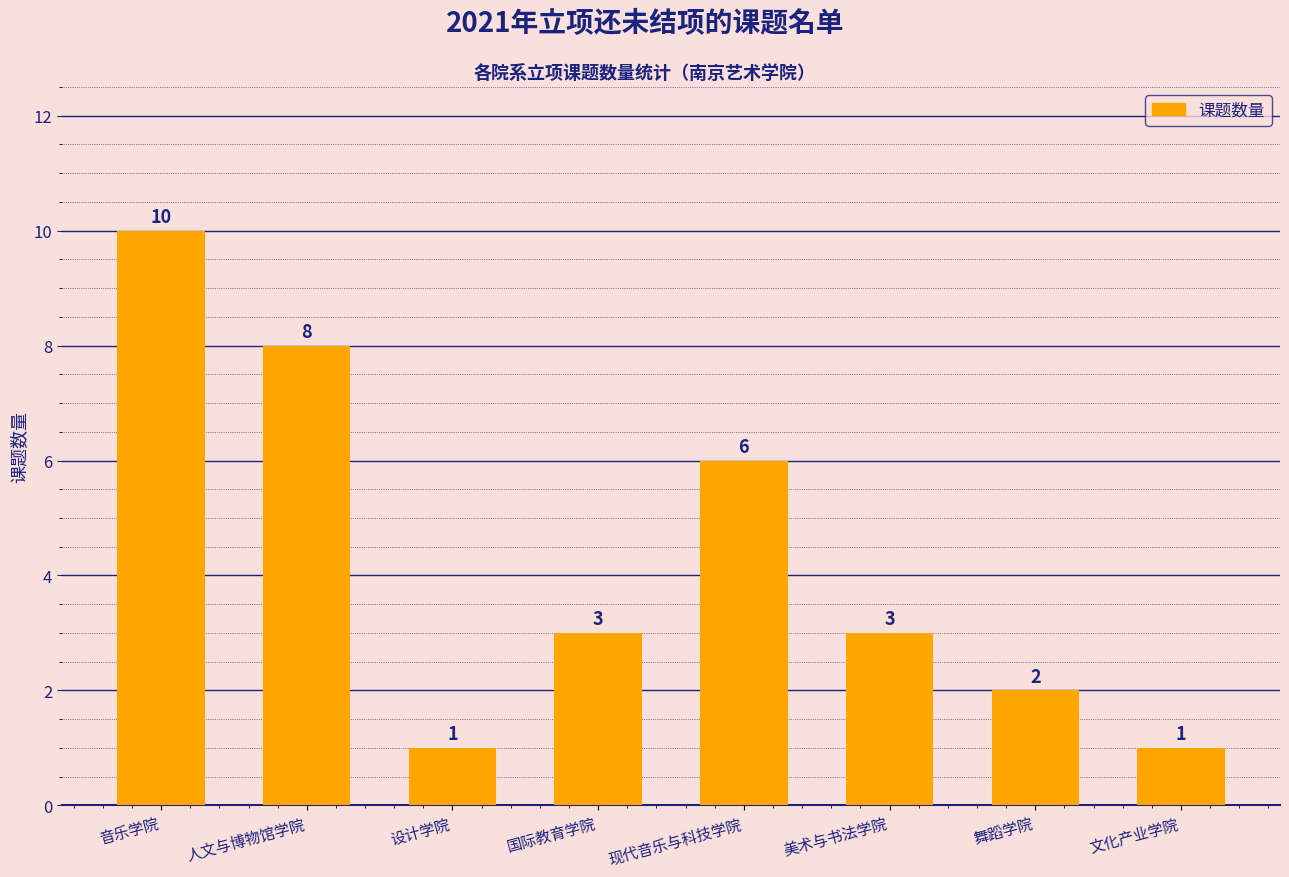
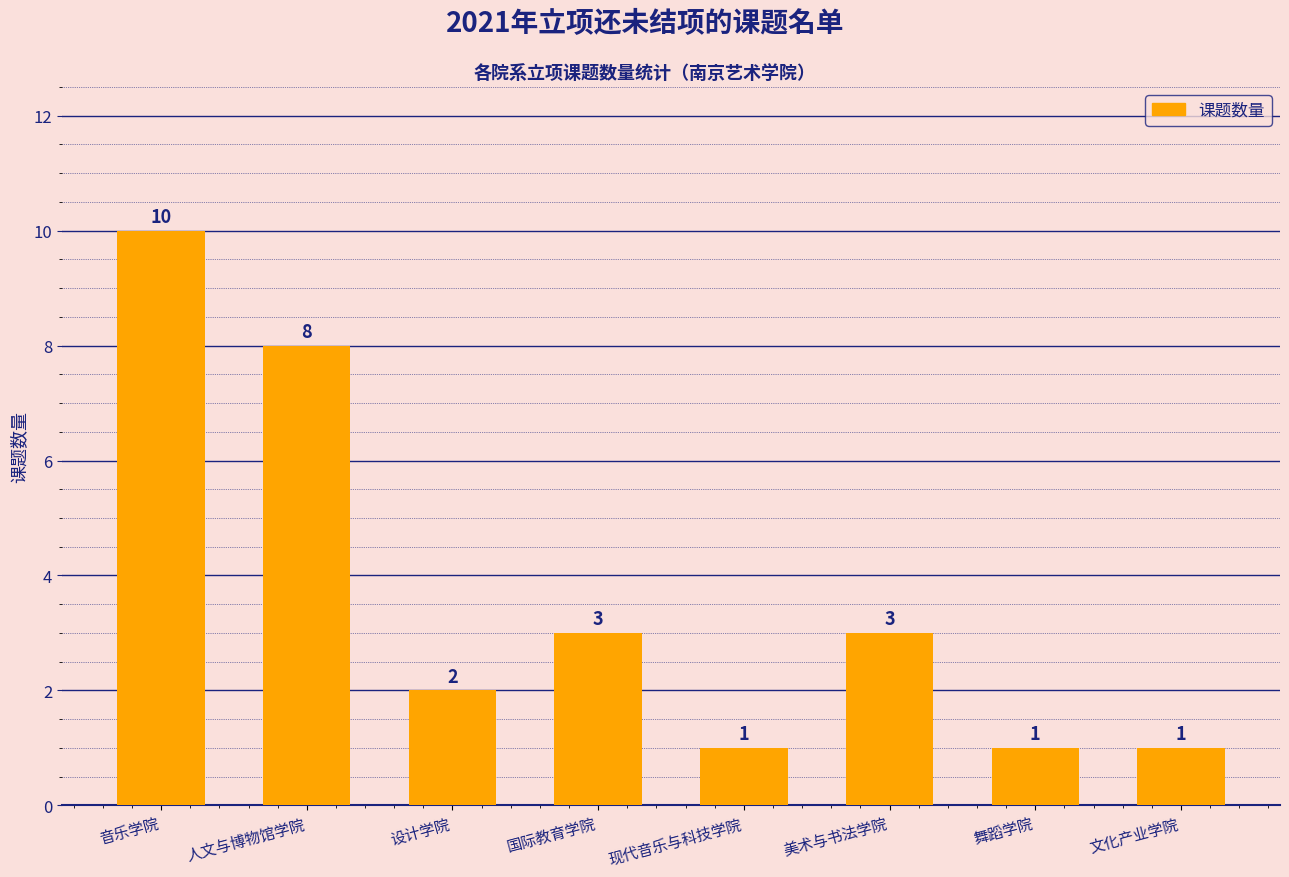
  {
    "音乐学院": 10,
    "人文与博物馆学院": 8,
-   "设计学院": 1,
+   "设计学院": 2,
    "国际教育学院": 3,
-   "现代音乐与科技学院": 6,
+   "现代音乐与科技学院": 1,
    "美术与书法学院": 3,
-   "舞蹈学院": 2,
+   "舞蹈学院": 1,
    "文化产业学院": 1
  }
